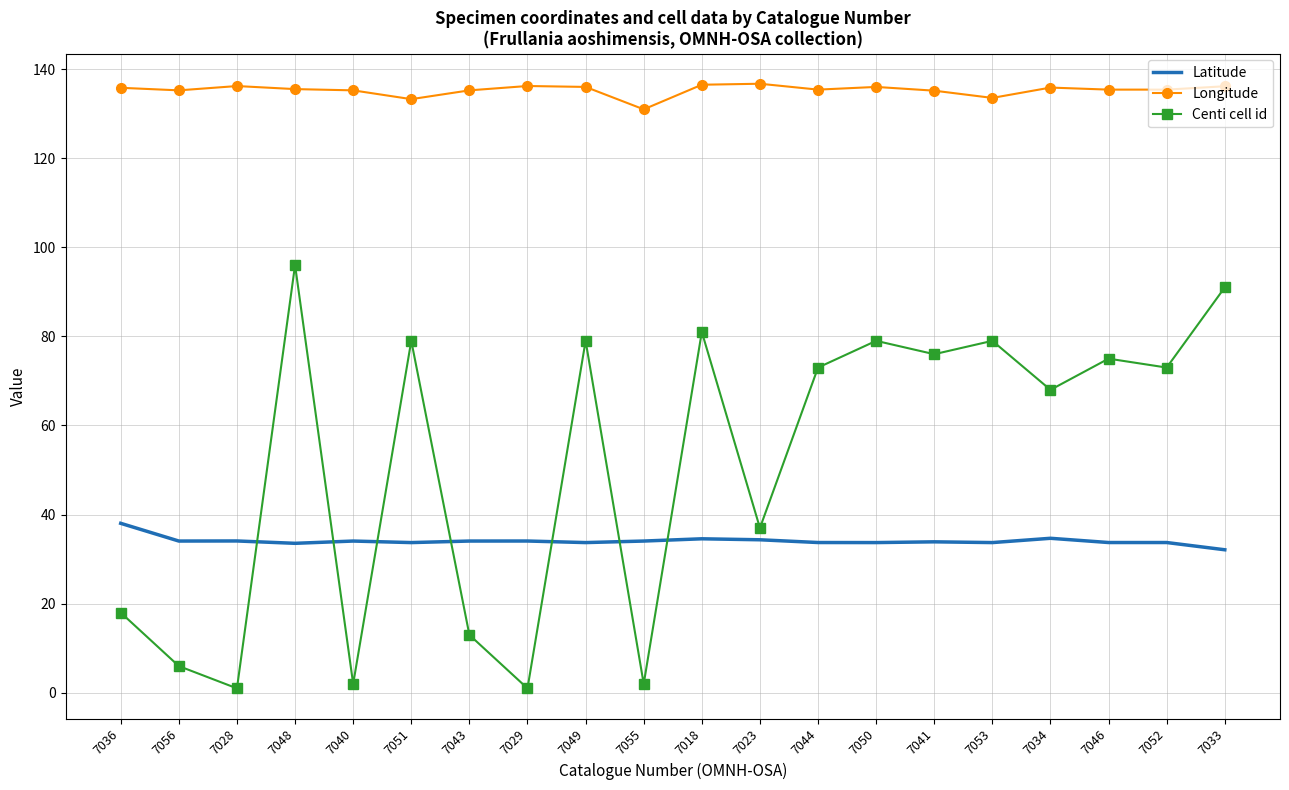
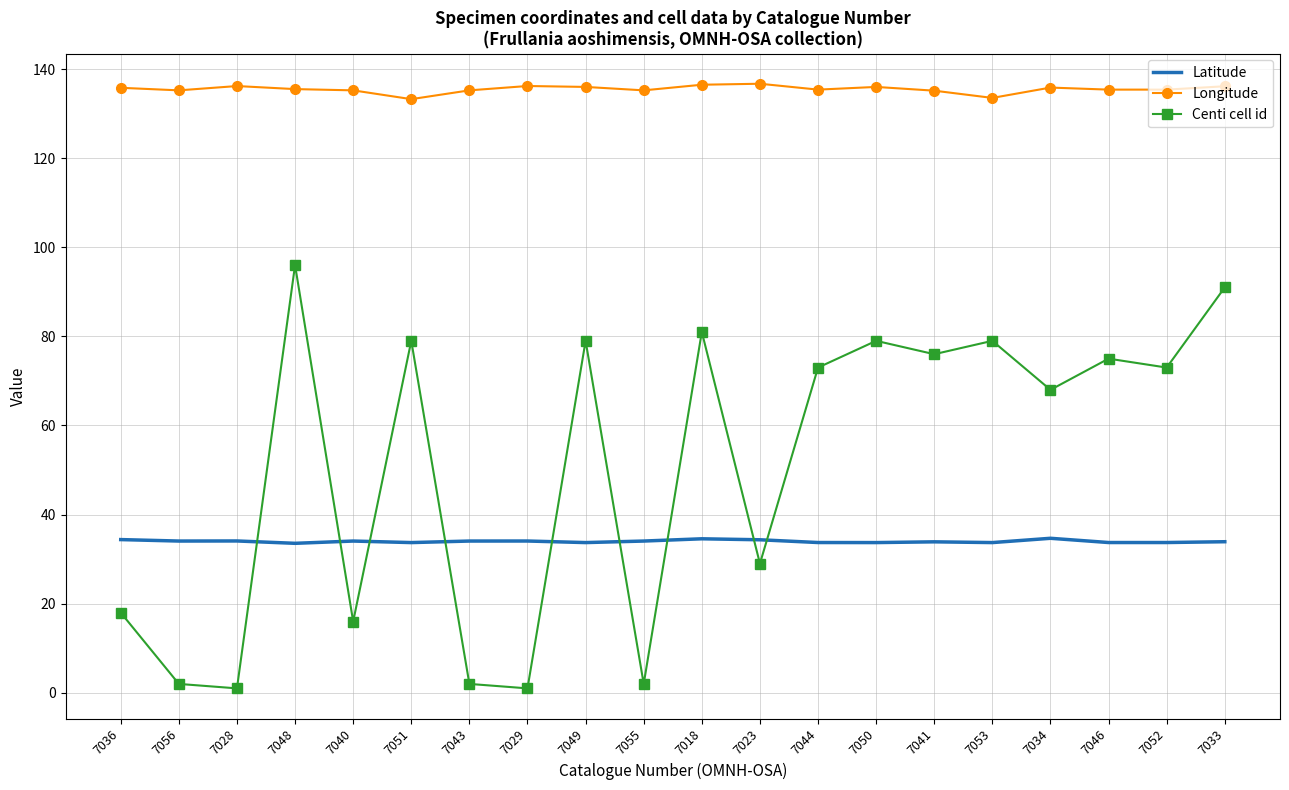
  {
    "Latitude": {
-     "7036": 38,
+     "7036": 34,
      "7056": 34,
      "7028": 34,
      "7048": 34,
      "7040": 34,
      "7051": 34,
      "7043": 34,
      "7029": 34,
      "7049": 34,
      "7055": 34,
      "7018": 35,
      "7023": 34,
      "7044": 34,
      "7050": 34,
      "7041": 34,
      "7053": 34,
      "7034": 35,
      "7046": 34,
      "7052": 34,
-     "7033": 32
+     "7033": 34
    },
    "Longitude": {
      "7036": 136,
      "7056": 135,
      "7028": 136,
      "7048": 135,
      "7040": 135,
      "7051": 133,
      "7043": 135,
      "7029": 136,
      "7049": 136,
-     "7055": 131,
+     "7055": 135,
      "7018": 136,
      "7023": 137,
      "7044": 135,
      "7050": 136,
      "7041": 135,
      "7053": 134,
      "7034": 136,
      "7046": 135
    },
    "Centi cell id": {
      "7036": 18,
-     "7056": 6,
+     "7056": 2,
      "7028": 1,
      "7048": 96,
-     "7040": 2,
+     "7040": 16,
      "7051": 79,
-     "7043": 13,
+     "7043": 2,
      "7029": 1,
      "7049": 79,
      "7055": 2,
      "7018": 81,
-     "7023": 37,
+     "7023": 29,
      "7044": 73,
      "7050": 79,
      "7041": 76,
      "7053": 79,
      "7034": 68,
      "7046": 75,
      "7052": 73,
      "7033": 91
    }
  }
